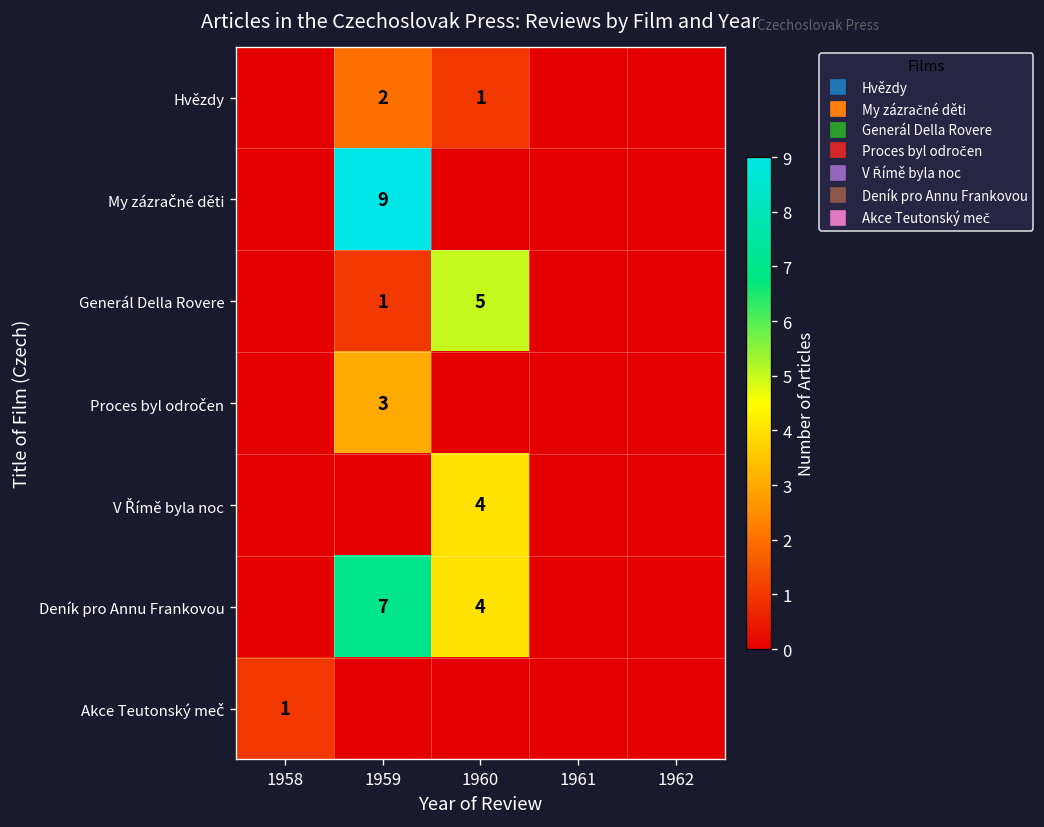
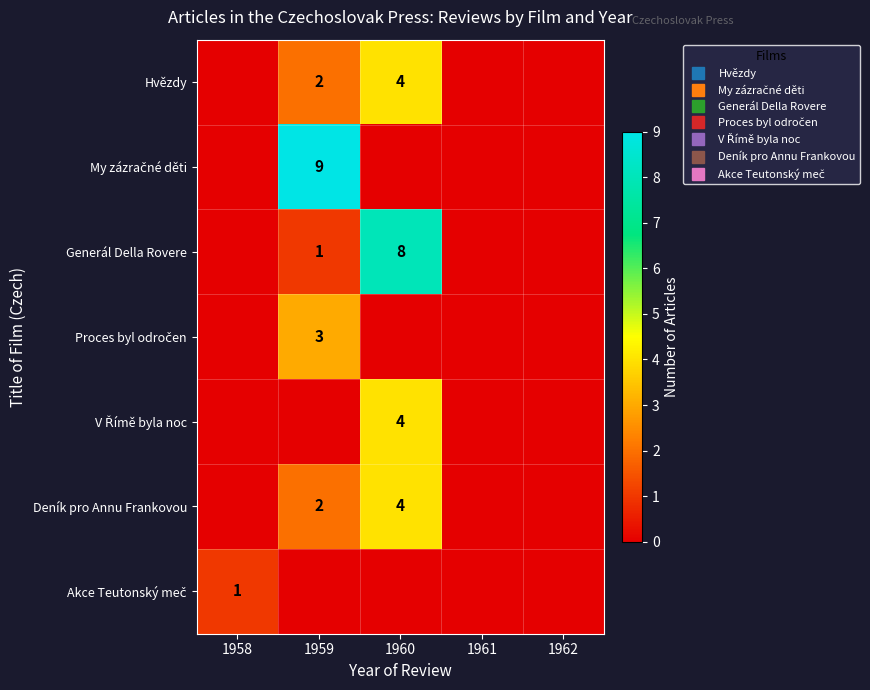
  {
    "Hvězdy": {
      "1959": 2,
-     "1960": 1
+     "1960": 4
    },
    "My zázračné děti": {
      "1959": 9
    },
    "Generál Della Rovere": {
      "1959": 1,
-     "1960": 5
+     "1960": 8
    },
    "Proces byl odročen": {
      "1959": 3
    },
    "V Římě byla noc": {
      "1960": 4
    },
    "Deník pro Annu Frankovou": {
-     "1959": 7,
+     "1959": 2,
      "1960": 4
    },
    "Akce Teutonský meč": {
      "1958": 1
    }
  }
